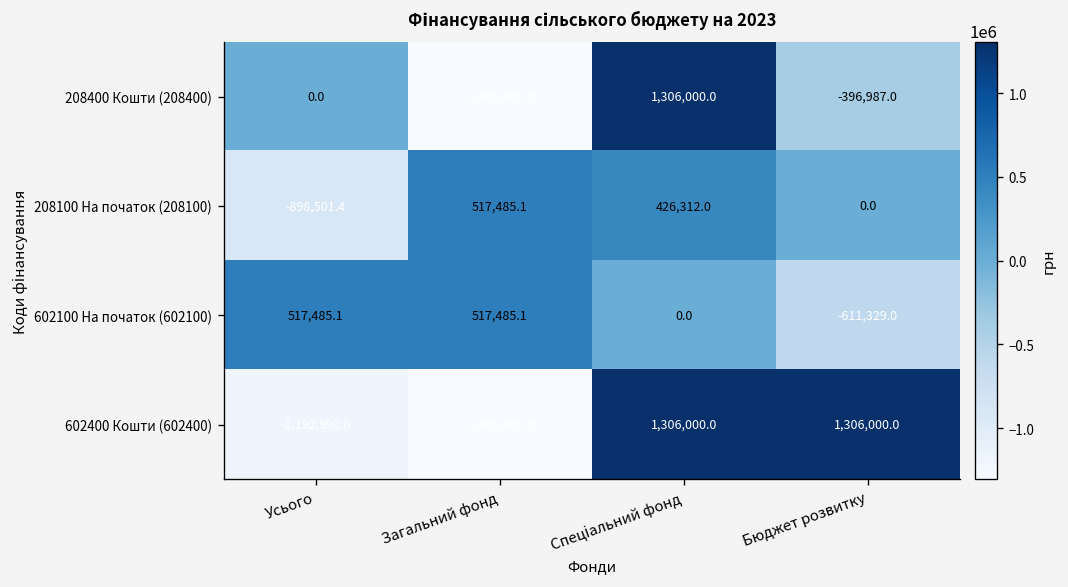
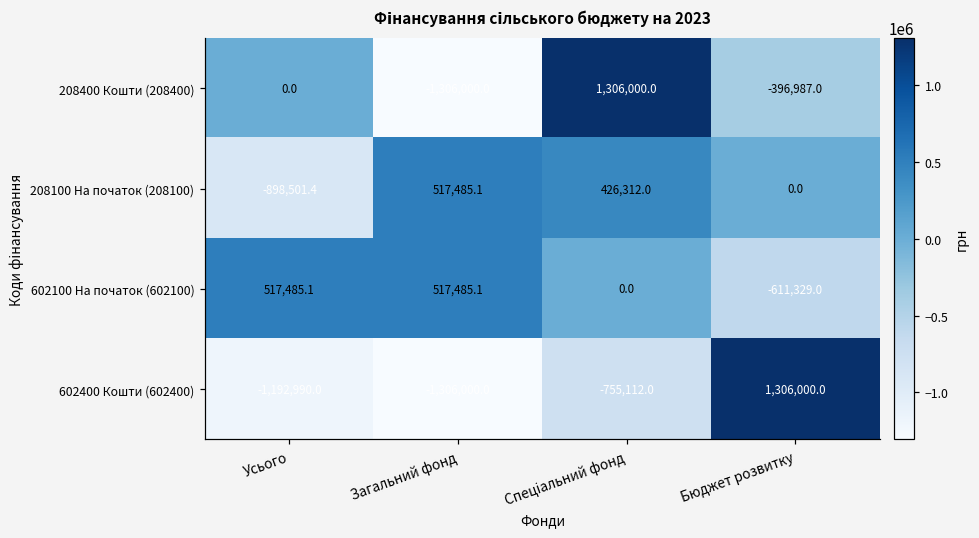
  {
    "208400 Кошти (208400)": {
      "Усього": "0.0",
      "Спеціальний фонд": "1,306,000.0",
      "Бюджет розвитку": "-396,987.0"
    },
    "208100 На початок (208100)": {
      "Загальний фонд": "517,485.1",
      "Спеціальний фонд": "426,312.0",
      "Бюджет розвитку": "0.0"
    },
    "602100 На початок (602100)": {
      "Усього": "517,485.1",
      "Загальний фонд": "517,485.1",
      "Спеціальний фонд": "0.0",
      "Бюджет розвитку": "-611,329.0"
    },
    "602400 Кошти (602400)": {
-     "Спеціальний фонд": "1,306,000.0",
+     "Спеціальний фонд": "-755,112.0",
      "Бюджет розвитку": "1,306,000.0"
    }
  }
